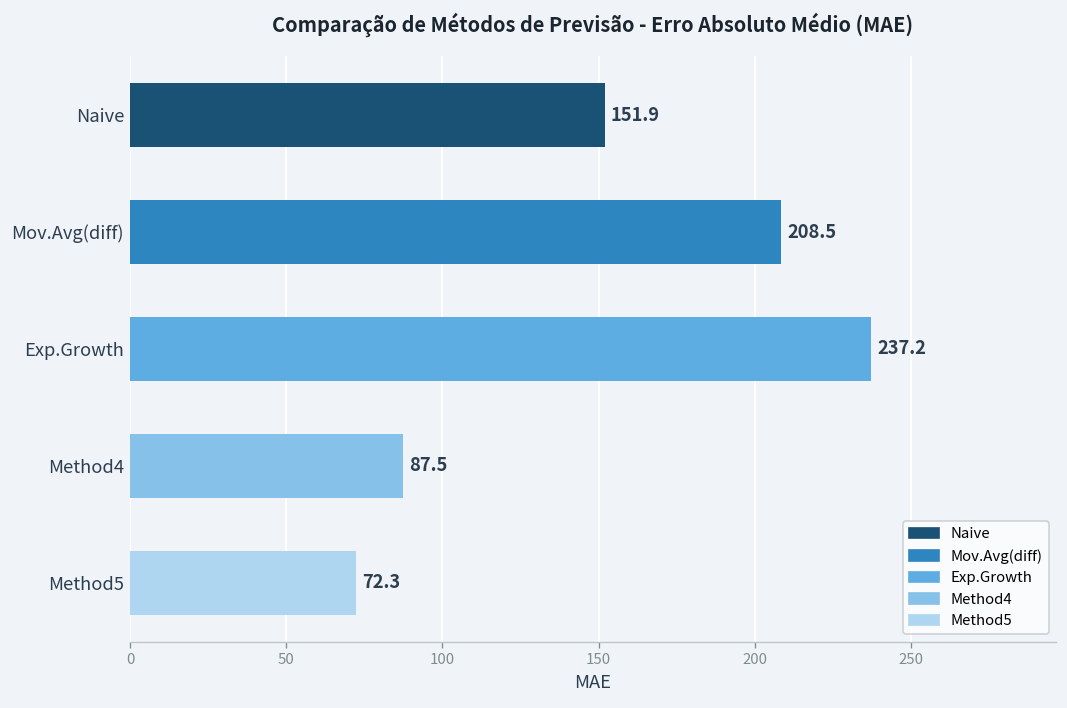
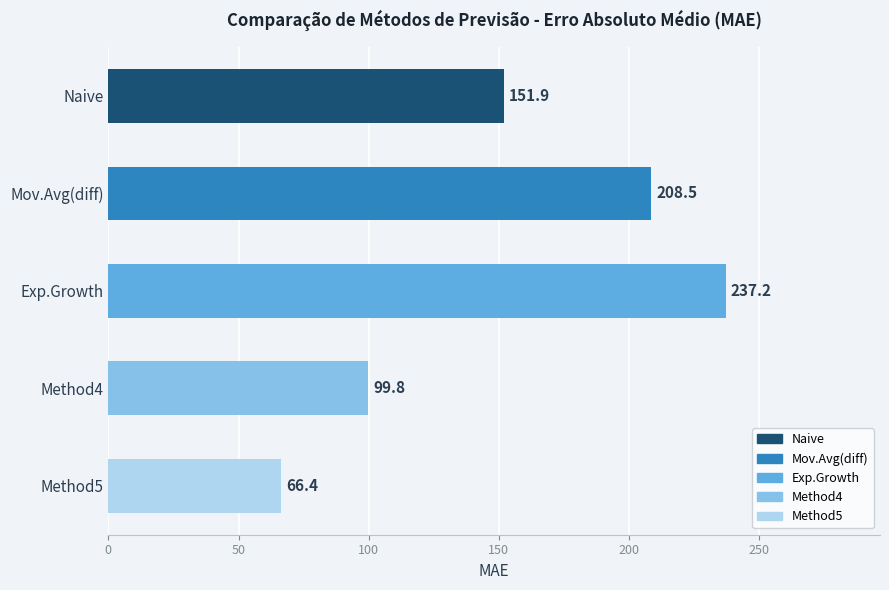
  {
    "Naive": 151.9,
    "Mov.Avg(diff)": 208.5,
    "Exp.Growth": 237.2,
-   "Method4": 87.5,
-   "Method5": 72.3
+   "Method4": 99.8,
+   "Method5": 66.4
  }
